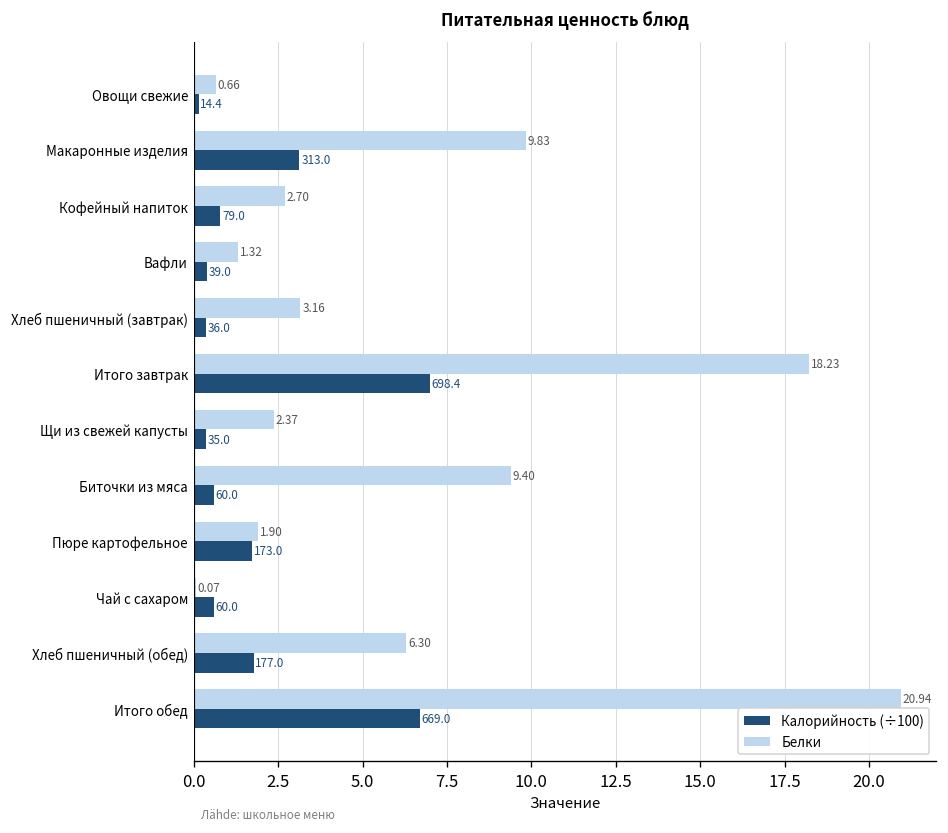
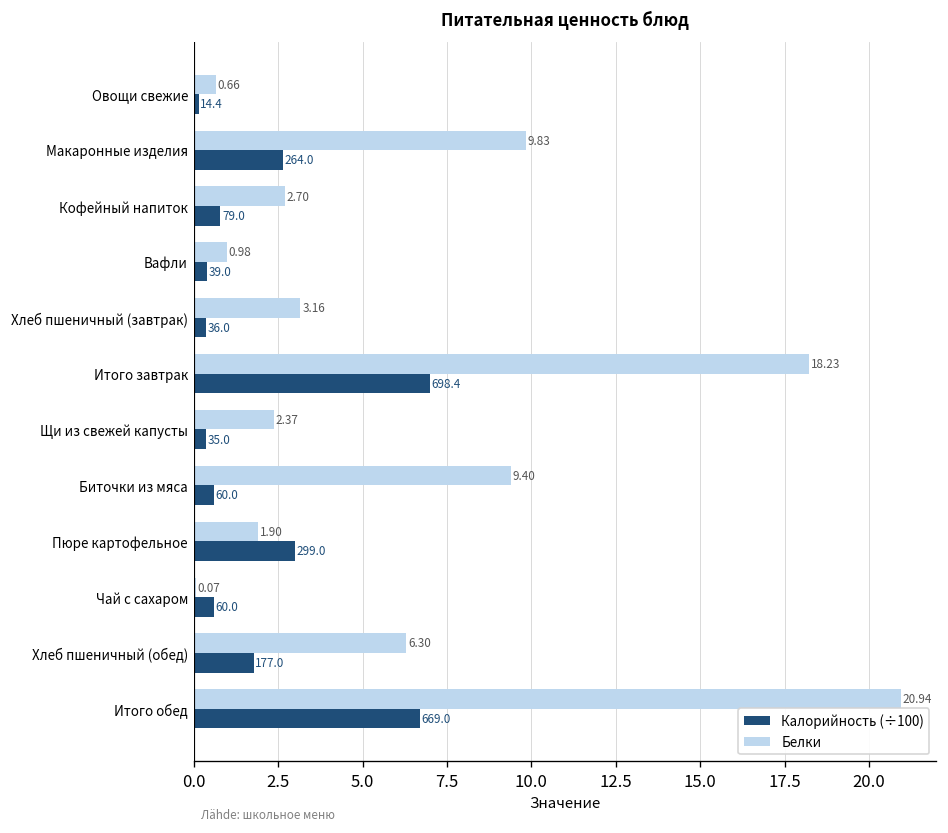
  {
    "Калорийность (÷100)": {
-     "Макаронные изделия": 313.0,
-     "Пюре картофельное": 173.0
+     "Макаронные изделия": 264.0,
+     "Пюре картофельное": 299.0
    },
    "Белки": {
      "Овощи свежие": 0.66,
      "Макаронные изделия": 9.83,
      "Кофейный напиток": 2.70,
-     "Вафли": 1.32,
+     "Вафли": 0.98,
      "Хлеб пшеничный (завтрак)": 3.16,
      "Итого завтрак": 18.23,
      "Щи из свежей капусты": 2.37,
      "Биточки из мяса": 9.40,
      "Пюре картофельное": 1.90,
      "Чай с сахаром": 0.07,
      "Хлеб пшеничный (обед)": 6.30,
      "Итого обед": 20.94
    }
  }
